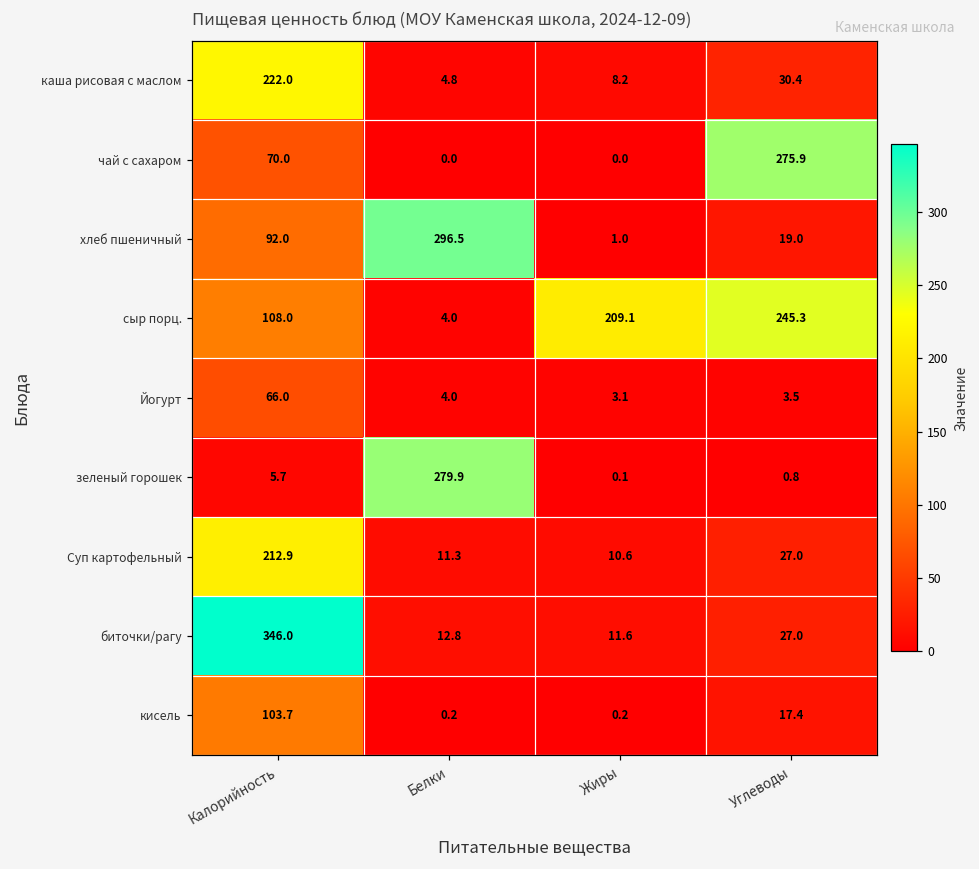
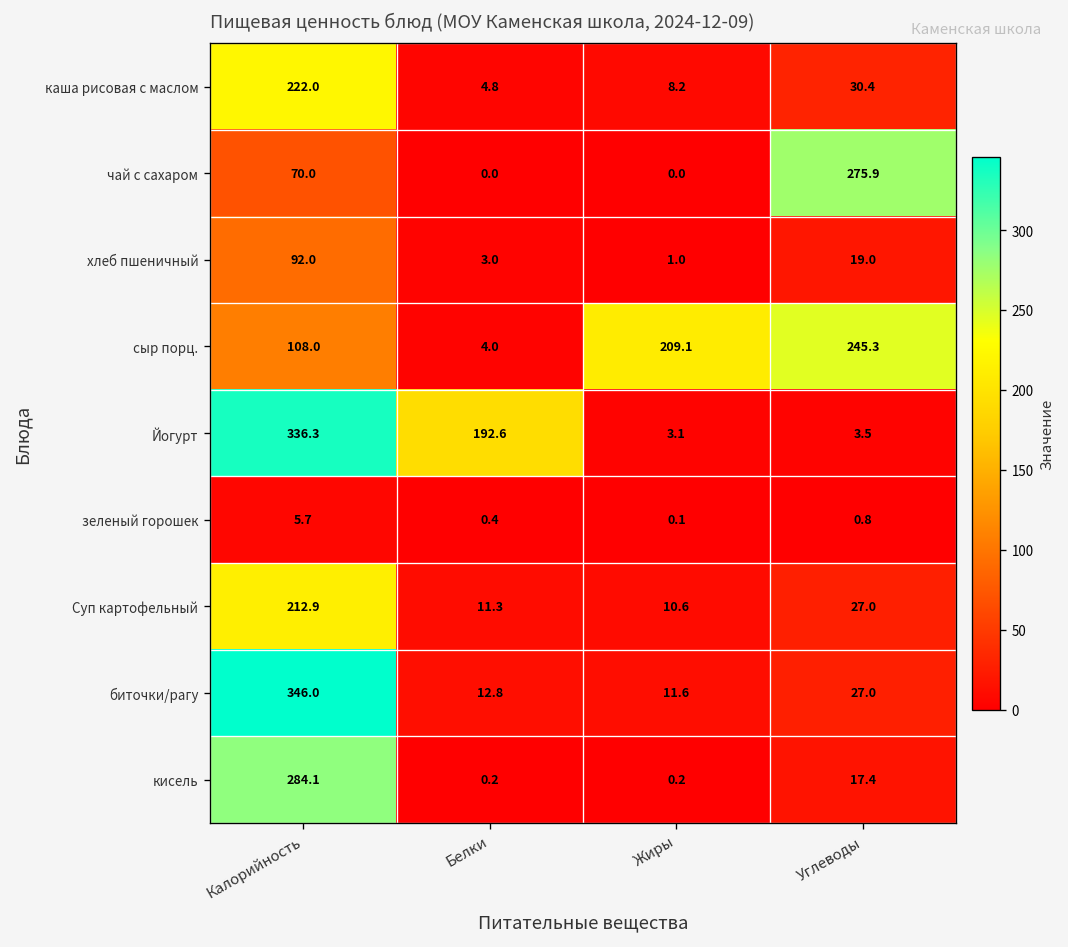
  {
    "каша рисовая с маслом": {
      "Калорийность": 222.0,
      "Белки": 4.8,
      "Жиры": 8.2,
      "Углеводы": 30.4
    },
    "чай с сахаром": {
      "Калорийность": 70.0,
      "Белки": 0.0,
      "Жиры": 0.0,
      "Углеводы": 275.9
    },
    "хлеб пшеничный": {
      "Калорийность": 92.0,
-     "Белки": 296.5,
+     "Белки": 3.0,
      "Жиры": 1.0,
      "Углеводы": 19.0
    },
    "сыр порц.": {
      "Калорийность": 108.0,
      "Белки": 4.0,
      "Жиры": 209.1,
      "Углеводы": 245.3
    },
    "Йогурт": {
-     "Калорийность": 66.0,
-     "Белки": 4.0,
+     "Калорийность": 336.3,
+     "Белки": 192.6,
      "Жиры": 3.1,
      "Углеводы": 3.5
    },
    "зеленый горошек": {
      "Калорийность": 5.7,
-     "Белки": 279.9,
+     "Белки": 0.4,
      "Жиры": 0.1,
      "Углеводы": 0.8
    },
    "Суп картофельный": {
      "Калорийность": 212.9,
      "Белки": 11.3,
      "Жиры": 10.6,
      "Углеводы": 27.0
    },
    "биточки/рагу": {
      "Калорийность": 346.0,
      "Белки": 12.8,
      "Жиры": 11.6,
      "Углеводы": 27.0
    },
    "кисель": {
-     "Калорийность": 103.7,
+     "Калорийность": 284.1,
      "Белки": 0.2,
      "Жиры": 0.2,
      "Углеводы": 17.4
    }
  }
